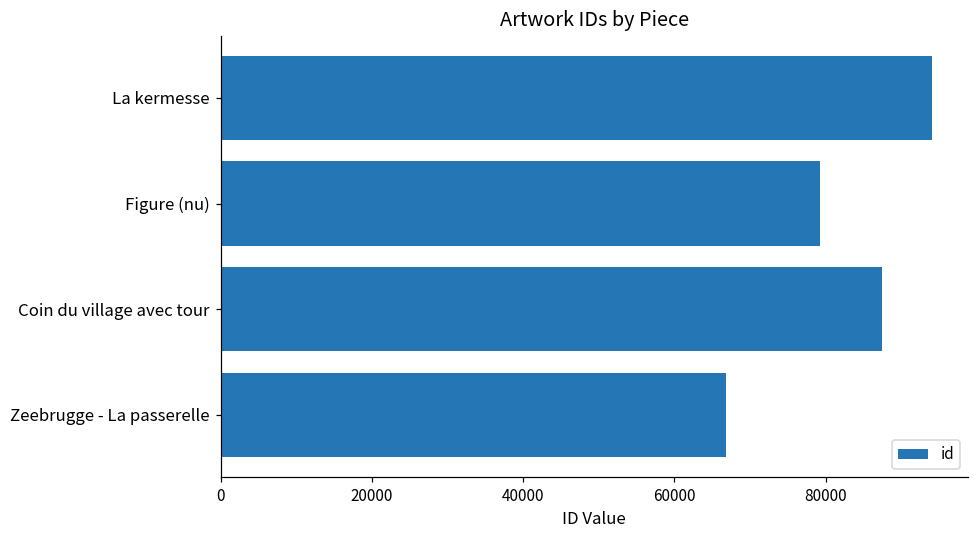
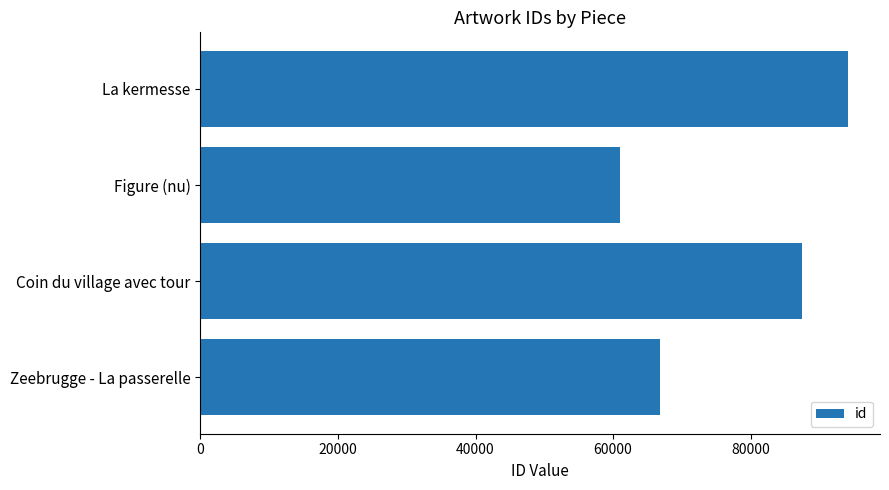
  {
    "La kermesse": 94000,
-   "Figure (nu)": 79000,
+   "Figure (nu)": 61000,
    "Coin du village avec tour": 87000,
    "Zeebrugge - La passerelle": 67000
  }
